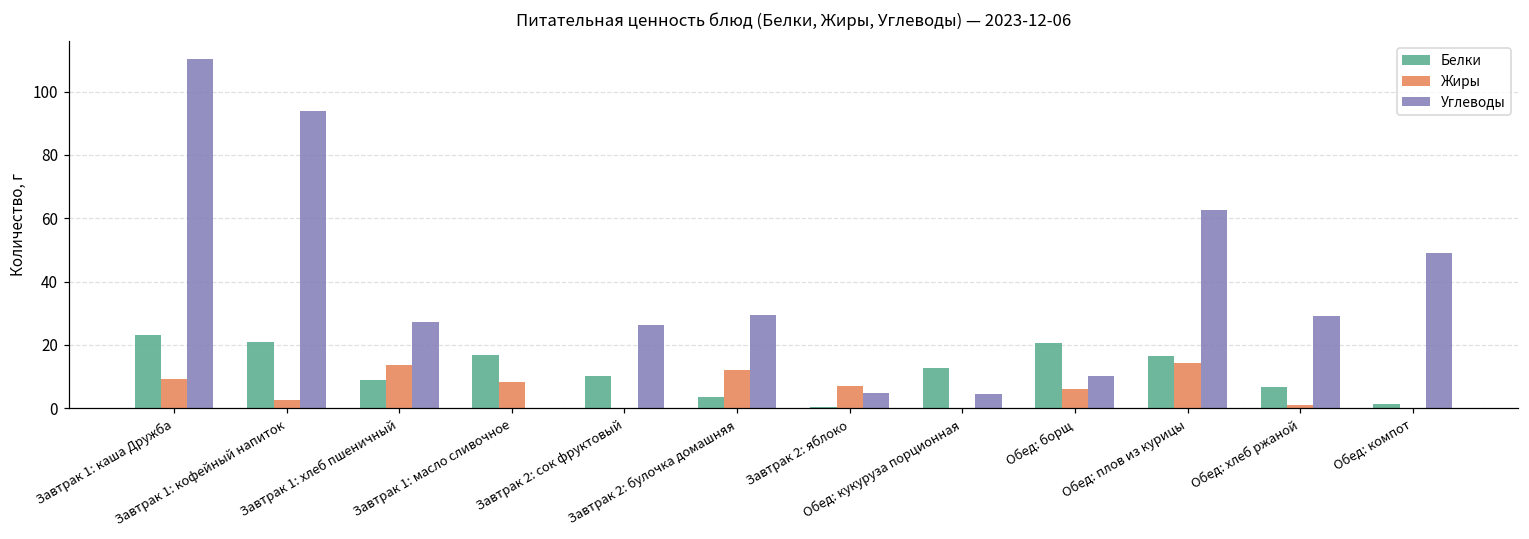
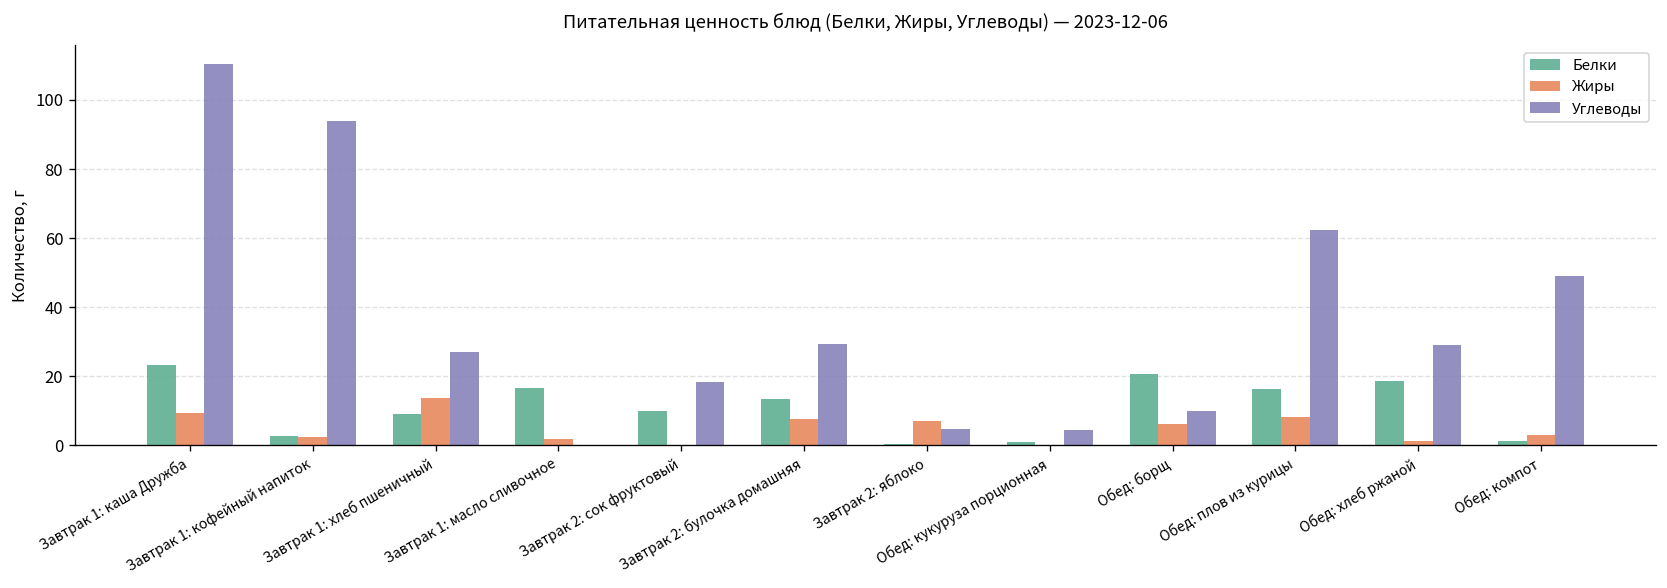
  {
    "Белки": {
      "Завтрак 1: каша Дружба": 23,
-     "Завтрак 1: кофейный напиток": 21,
+     "Завтрак 1: кофейный напиток": 3,
      "Завтрак 1: хлеб пшеничный": 9,
      "Завтрак 1: масло сливочное": 17,
      "Завтрак 2: сок фруктовый": 10,
-     "Завтрак 2: булочка домашняя": 3,
-     "Обед: кукуруза порционная": 13,
+     "Завтрак 2: булочка домашняя": 13,
+     "Обед: кукуруза порционная": 1,
      "Обед: борщ": 21,
      "Обед: плов из курицы": 16,
-     "Обед: хлеб ржаной": 7,
+     "Обед: хлеб ржаной": 19,
      "Обед: компот": 1
    },
    "Жиры": {
      "Завтрак 1: каша Дружба": 9,
      "Завтрак 1: кофейный напиток": 2,
      "Завтрак 1: хлеб пшеничный": 14,
-     "Завтрак 1: масло сливочное": 8,
+     "Завтрак 1: масло сливочное": 2,
      "Завтрак 2: сок фруктовый": 0,
-     "Завтрак 2: булочка домашняя": 12,
+     "Завтрак 2: булочка домашняя": 8,
      "Завтрак 2: яблоко": 7,
      "Обед: борщ": 6,
-     "Обед: плов из курицы": 14,
+     "Обед: плов из курицы": 8,
      "Обед: хлеб ржаной": 1,
-     "Обед: компот": 0
+     "Обед: компот": 3
    },
    "Углеводы": {
      "Завтрак 1: каша Дружба": 110,
      "Завтрак 1: кофейный напиток": 94,
      "Завтрак 1: хлеб пшеничный": 27,
-     "Завтрак 2: сок фруктовый": 26,
+     "Завтрак 2: сок фруктовый": 18,
      "Завтрак 2: булочка домашняя": 29,
      "Завтрак 2: яблоко": 5,
      "Обед: кукуруза порционная": 4,
      "Обед: борщ": 10,
      "Обед: плов из курицы": 62,
      "Обед: хлеб ржаной": 29,
      "Обед: компот": 49
    }
  }
